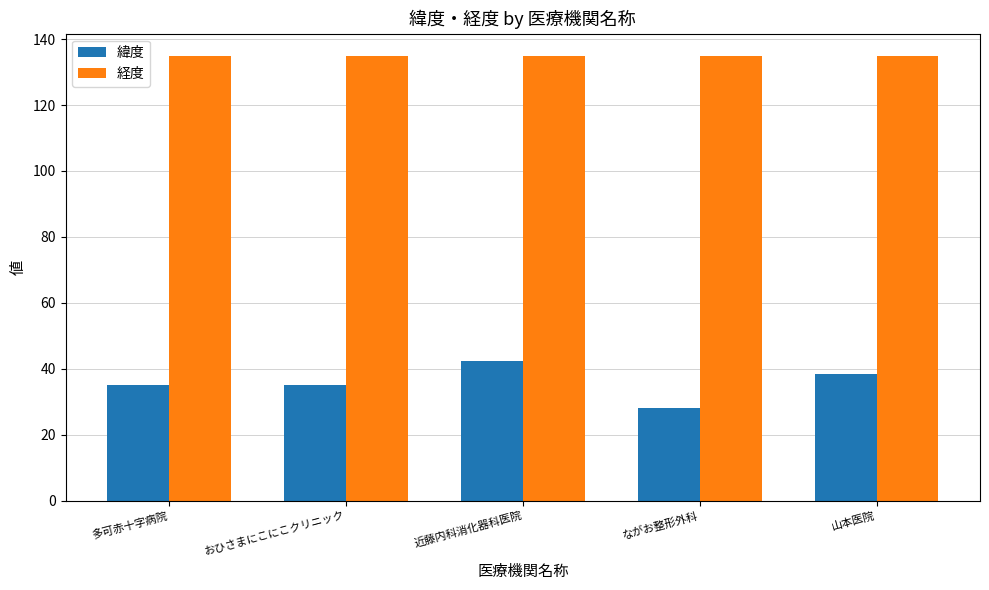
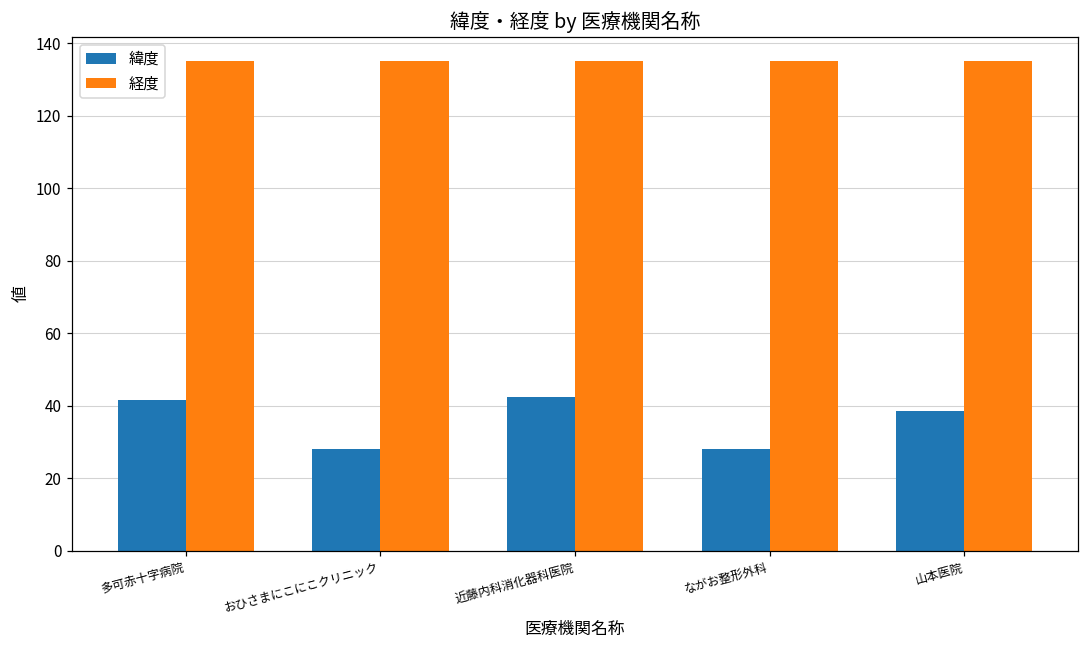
  {
    "緯度": {
-     "多可赤十字病院": 35,
-     "おひさまにこにこクリニック": 35,
+     "多可赤十字病院": 42,
+     "おひさまにこにこクリニック": 28,
      "近藤内科消化器科医院": 42,
      "ながお整形外科": 28,
      "山本医院": 38
    },
    "経度": {
      "多可赤十字病院": 135,
      "おひさまにこにこクリニック": 135,
      "近藤内科消化器科医院": 135,
      "ながお整形外科": 135,
      "山本医院": 135
    }
  }
